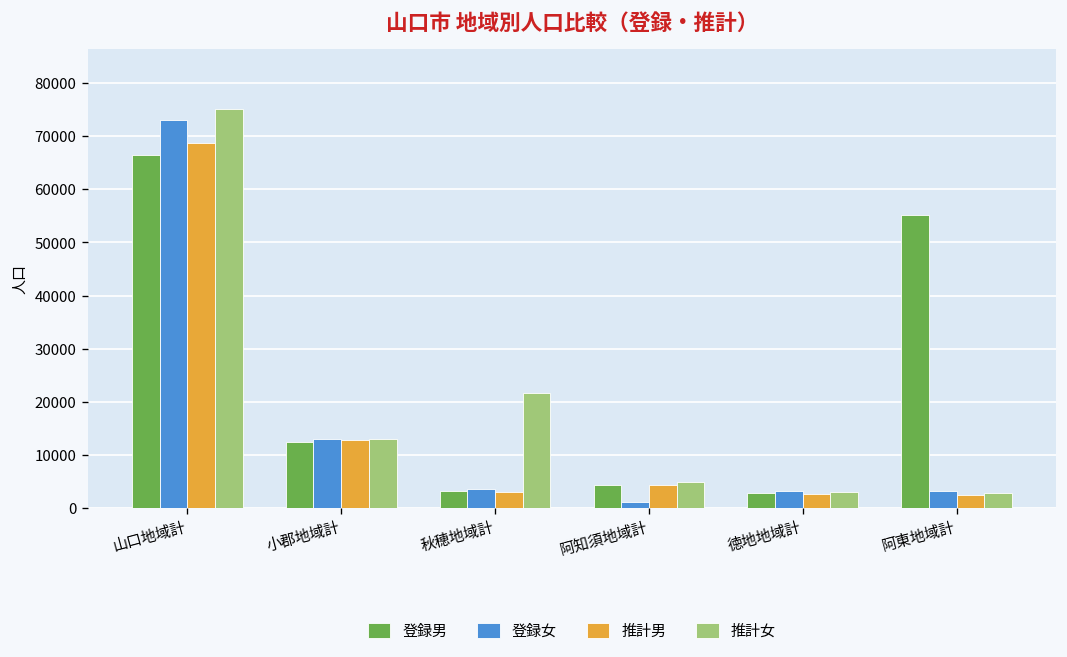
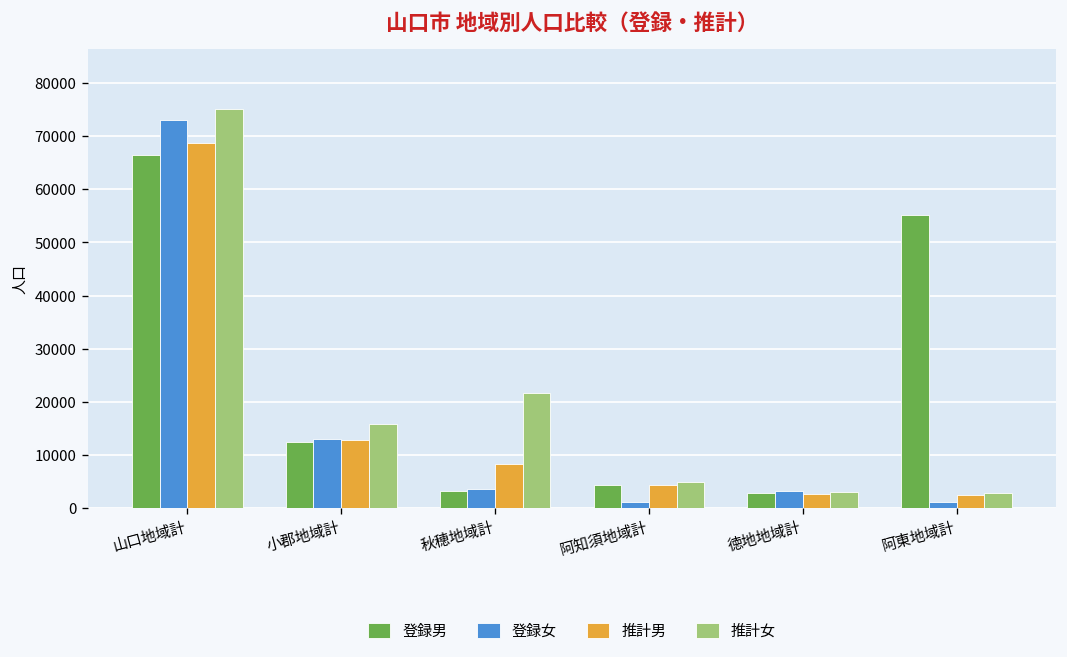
  {
    "登録男": {
      "山口地域計": 67000,
      "小郡地域計": 13000,
      "秋穂地域計": 3000,
      "阿知須地域計": 4000,
      "徳地地域計": 3000,
      "阿東地域計": 55000
    },
    "登録女": {
      "山口地域計": 73000,
      "小郡地域計": 13000,
      "秋穂地域計": 4000,
      "阿知須地域計": 1000,
      "徳地地域計": 3000,
-     "阿東地域計": 3000
+     "阿東地域計": 1000
    },
    "推計男": {
      "山口地域計": 69000,
      "小郡地域計": 13000,
-     "秋穂地域計": 3000,
+     "秋穂地域計": 8000,
      "阿知須地域計": 4000,
      "徳地地域計": 3000,
      "阿東地域計": 2000
    },
    "推計女": {
      "山口地域計": 75000,
-     "小郡地域計": 13000,
+     "小郡地域計": 16000,
      "秋穂地域計": 22000,
      "阿知須地域計": 5000,
      "徳地地域計": 3000,
      "阿東地域計": 3000
    }
  }
